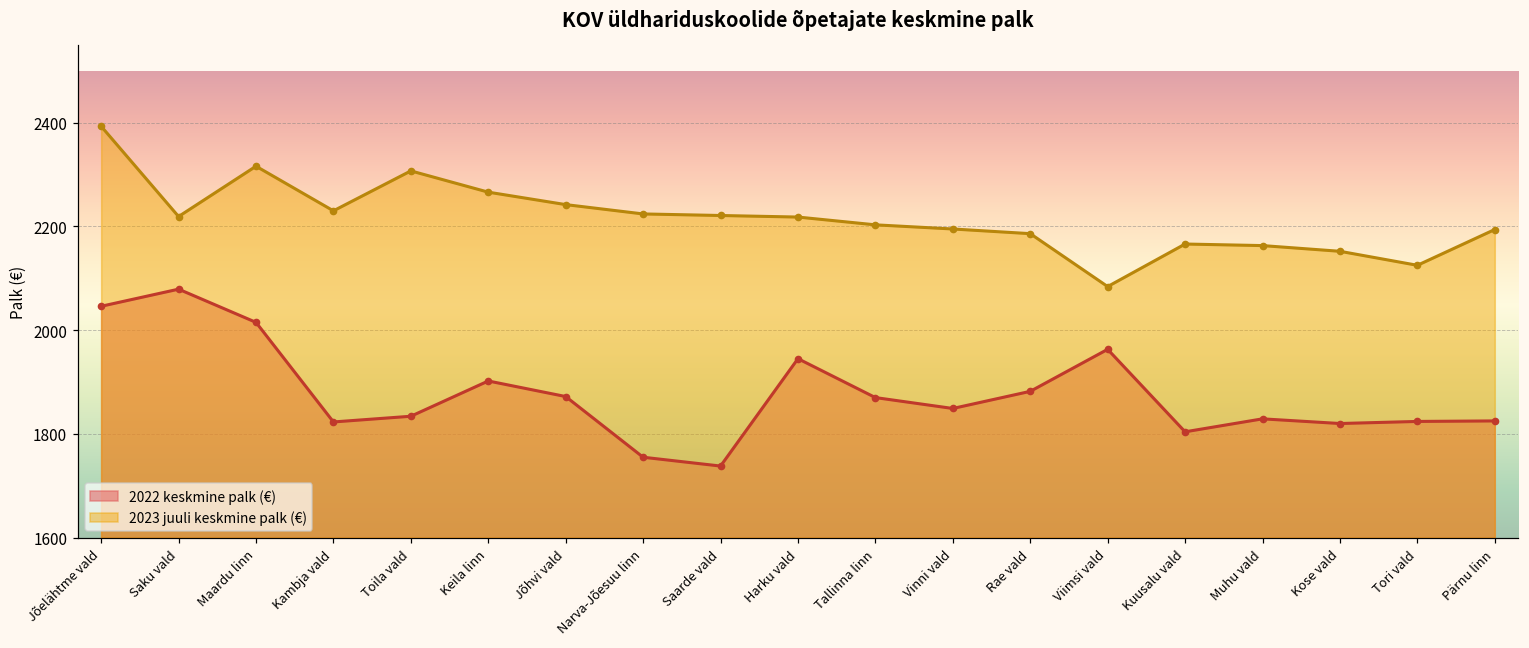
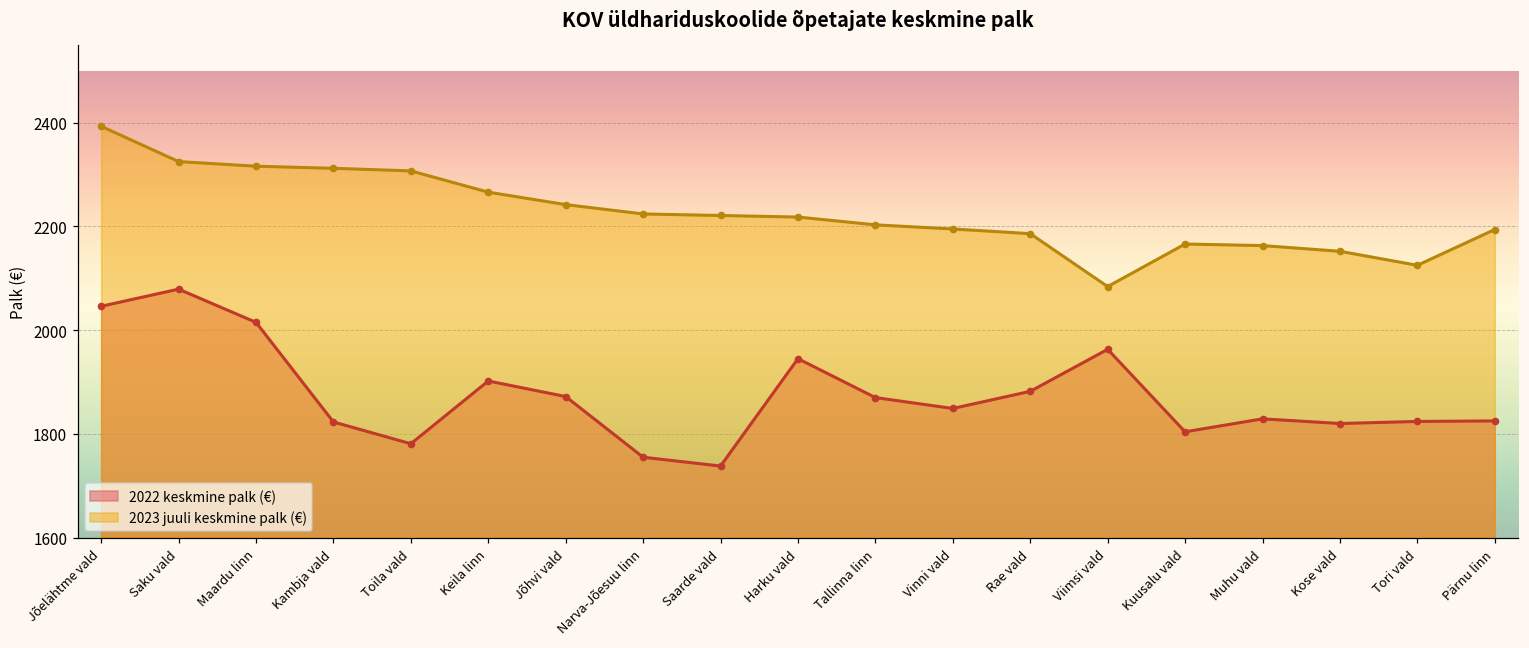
  {
    "2022 keskmine palk (€)": {
      "Jõelähtme vald": 2050,
      "Saku vald": 2080,
      "Maardu linn": 2020,
      "Kambja vald": 1820,
-     "Toila vald": 1830,
+     "Toila vald": 1780,
      "Keila linn": 1900,
      "Jõhvi vald": 1870,
      "Narva-Jõesuu linn": 1760,
      "Saarde vald": 1740,
      "Harku vald": 1950,
      "Tallinna linn": 1870,
      "Vinni vald": 1850,
      "Rae vald": 1880,
      "Viimsi vald": 1960,
      "Kuusalu vald": 1800,
      "Muhu vald": 1830,
      "Kose vald": 1820,
      "Tori vald": 1820,
      "Pärnu linn": 1830
    },
    "2023 juuli keskmine palk (€)": {
      "Jõelähtme vald": 2390,
-     "Saku vald": 2220,
+     "Saku vald": 2330,
      "Maardu linn": 2320,
-     "Kambja vald": 2230,
+     "Kambja vald": 2310,
      "Toila vald": 2310,
      "Keila linn": 2270,
      "Jõhvi vald": 2240,
      "Narva-Jõesuu linn": 2220,
      "Saarde vald": 2220,
      "Harku vald": 2220,
      "Tallinna linn": 2200,
      "Vinni vald": 2200,
      "Rae vald": 2190,
      "Viimsi vald": 2080,
      "Kuusalu vald": 2170,
      "Muhu vald": 2160,
      "Kose vald": 2150,
      "Tori vald": 2130,
      "Pärnu linn": 2190
    }
  }
